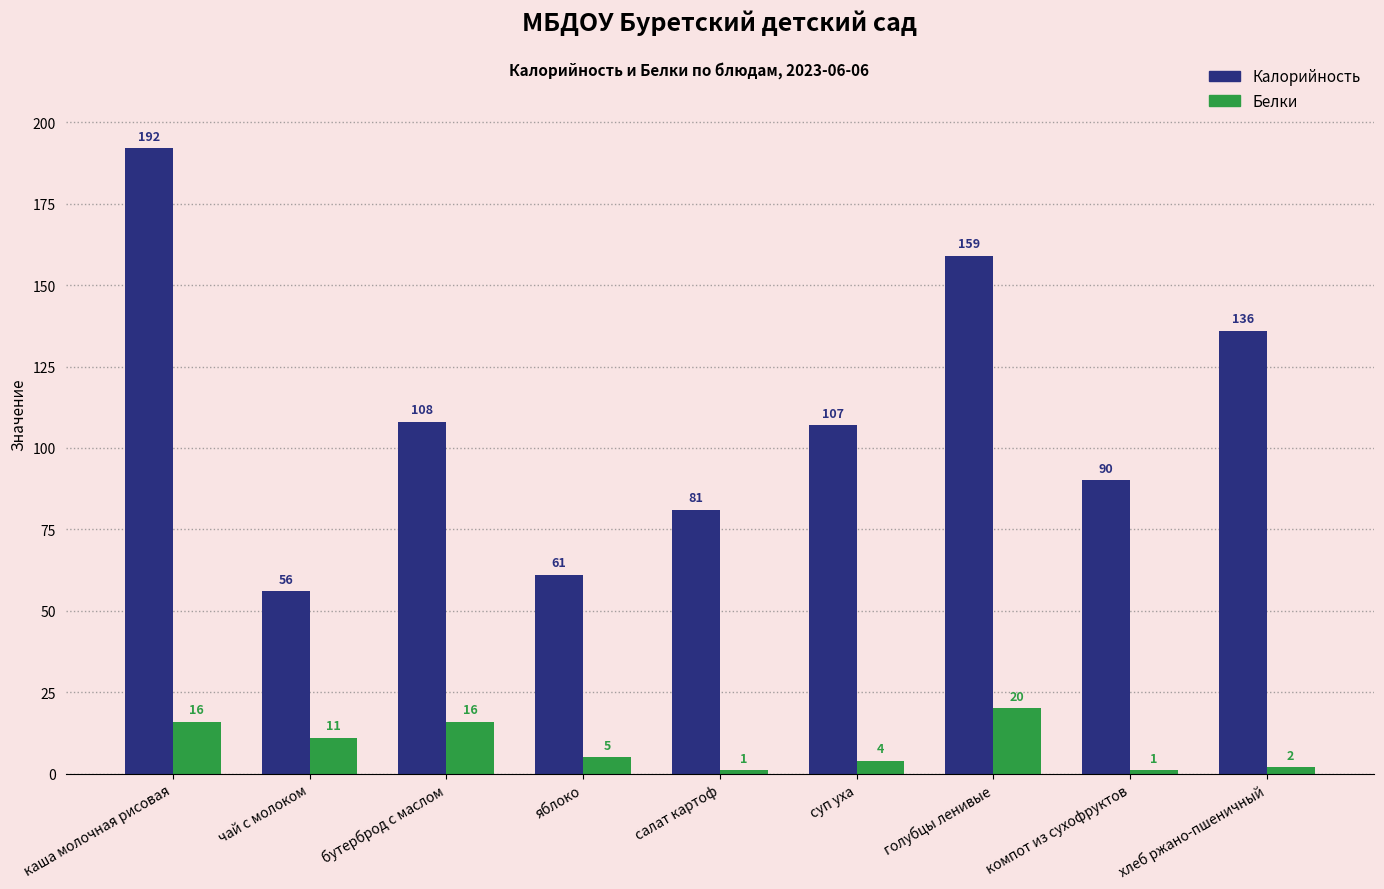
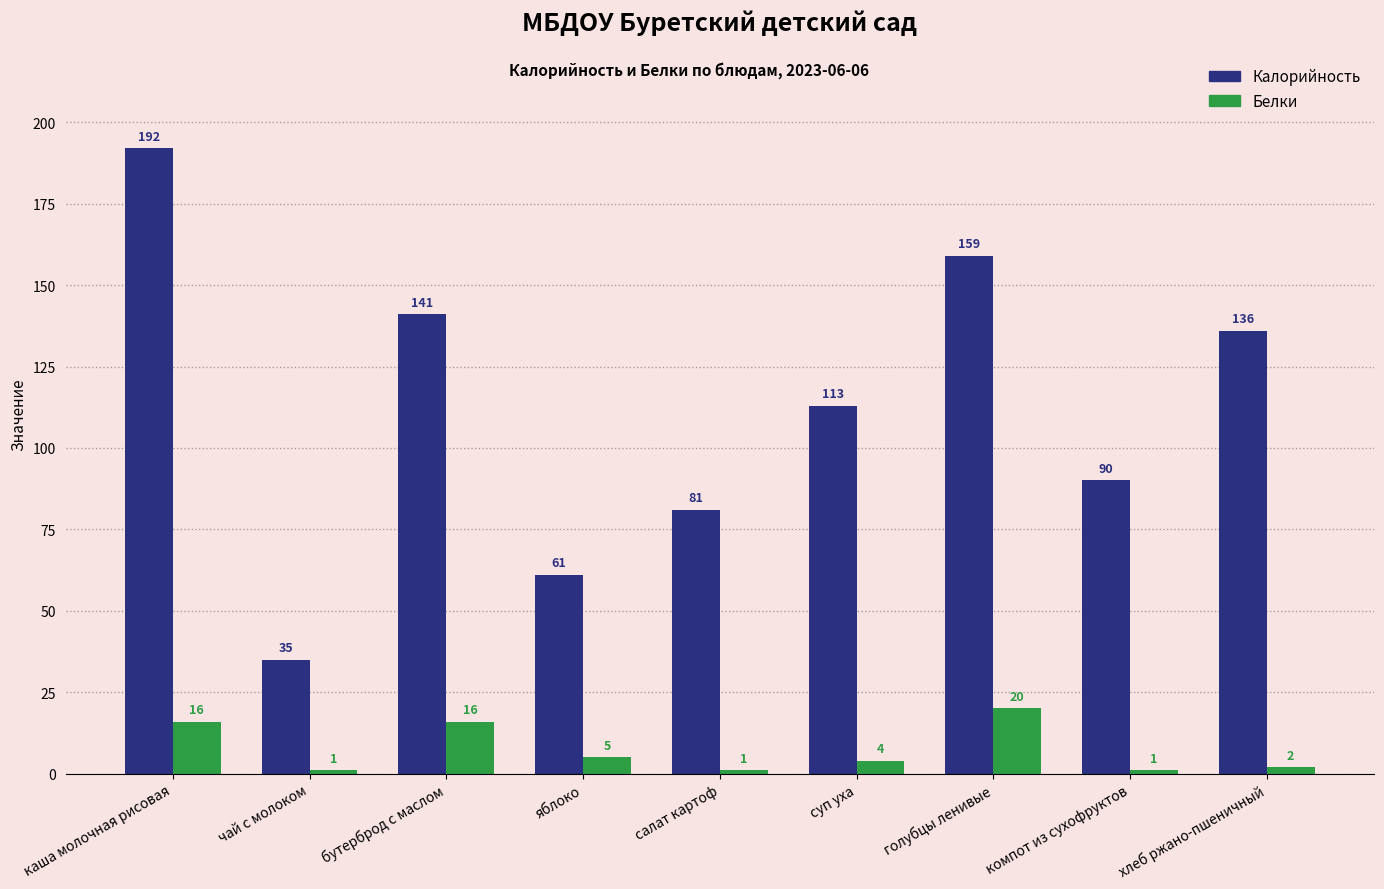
  {
    "Калорийность": {
      "каша молочная рисовая": 192,
-     "чай с молоком": 56,
-     "бутерброд с маслом": 108,
+     "чай с молоком": 35,
+     "бутерброд с маслом": 141,
      "яблоко": 61,
      "салат картоф": 81,
-     "суп уха": 107,
+     "суп уха": 113,
      "голубцы ленивые": 159,
      "компот из сухофруктов": 90,
      "хлеб ржано-пшеничный": 136
    },
    "Белки": {
      "каша молочная рисовая": 16,
-     "чай с молоком": 11,
+     "чай с молоком": 1,
      "бутерброд с маслом": 16,
      "яблоко": 5,
      "салат картоф": 1,
      "суп уха": 4,
      "голубцы ленивые": 20,
      "компот из сухофруктов": 1,
      "хлеб ржано-пшеничный": 2
    }
  }
